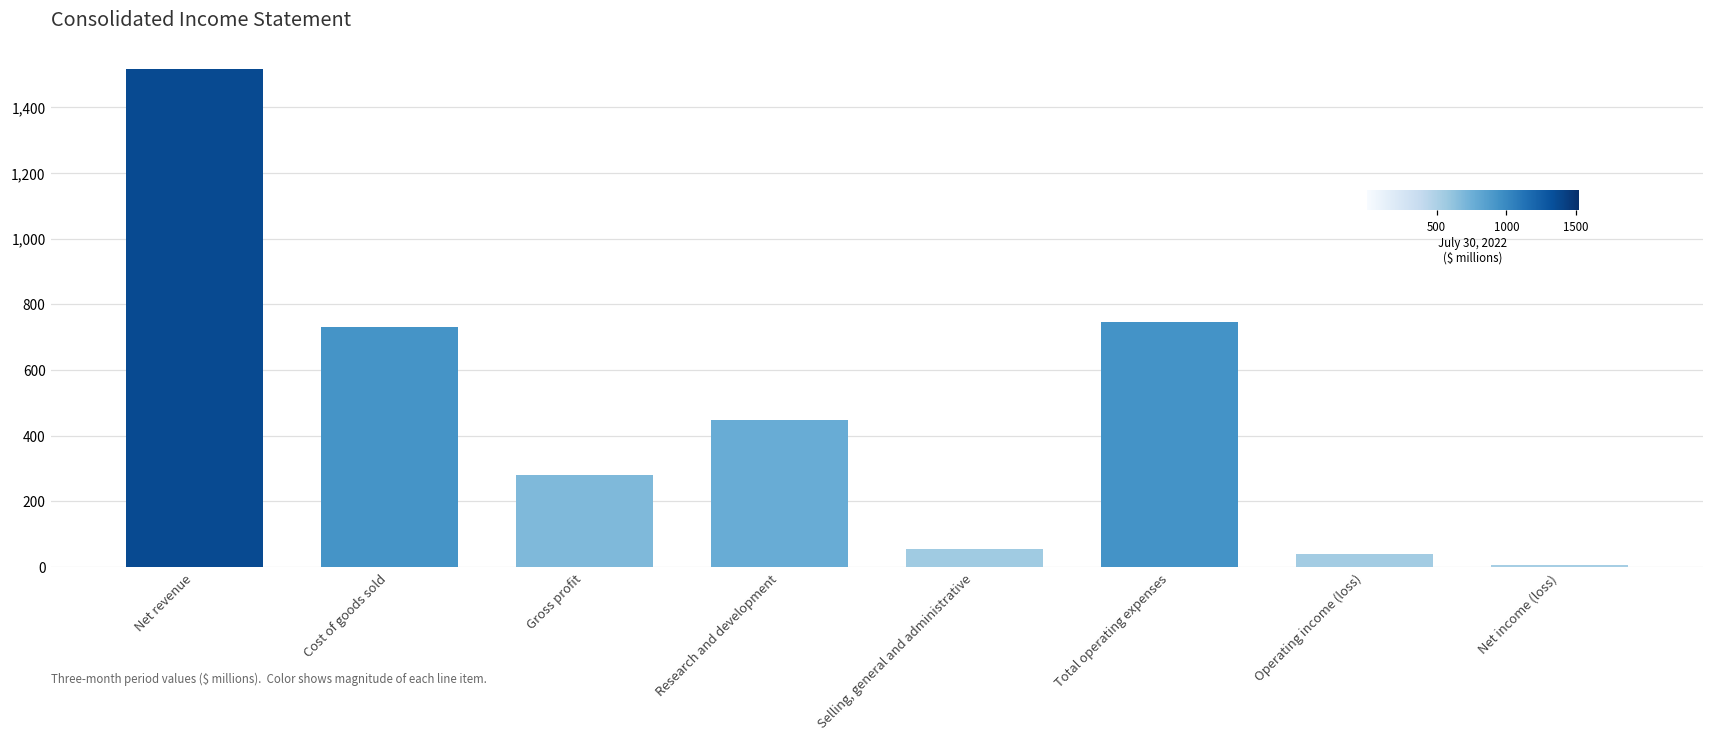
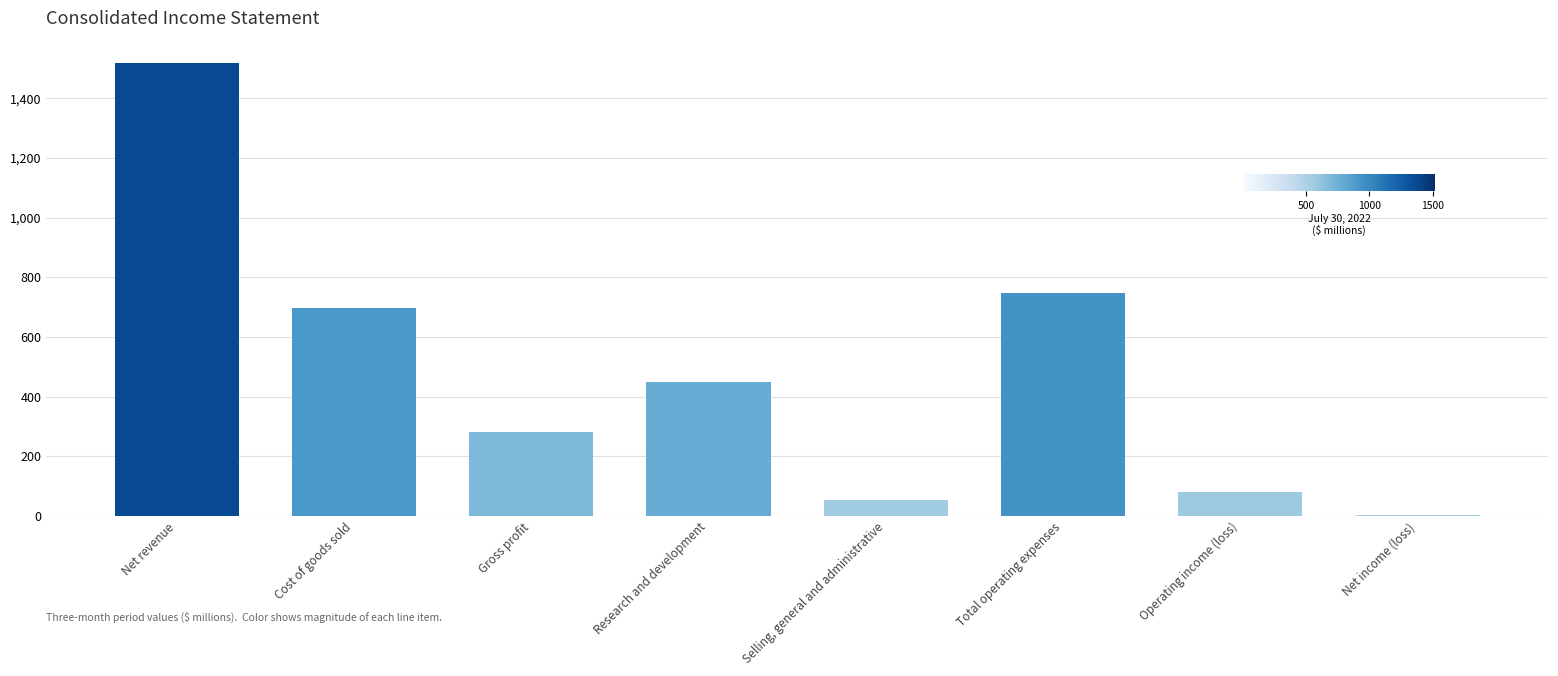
  {
    "Net revenue": "1,520",
-   "Cost of goods sold": "730",
+   "Cost of goods sold": "700",
    "Gross profit": "280",
    "Research and development": "450",
    "Selling, general and administrative": "50",
    "Total operating expenses": "750",
-   "Operating income (loss)": "40"
+   "Operating income (loss)": "80"
  }
